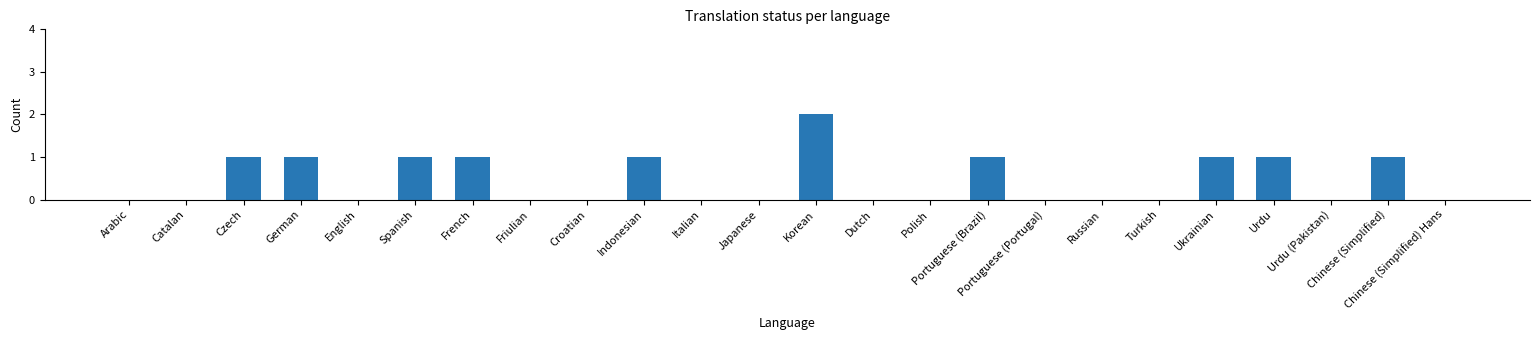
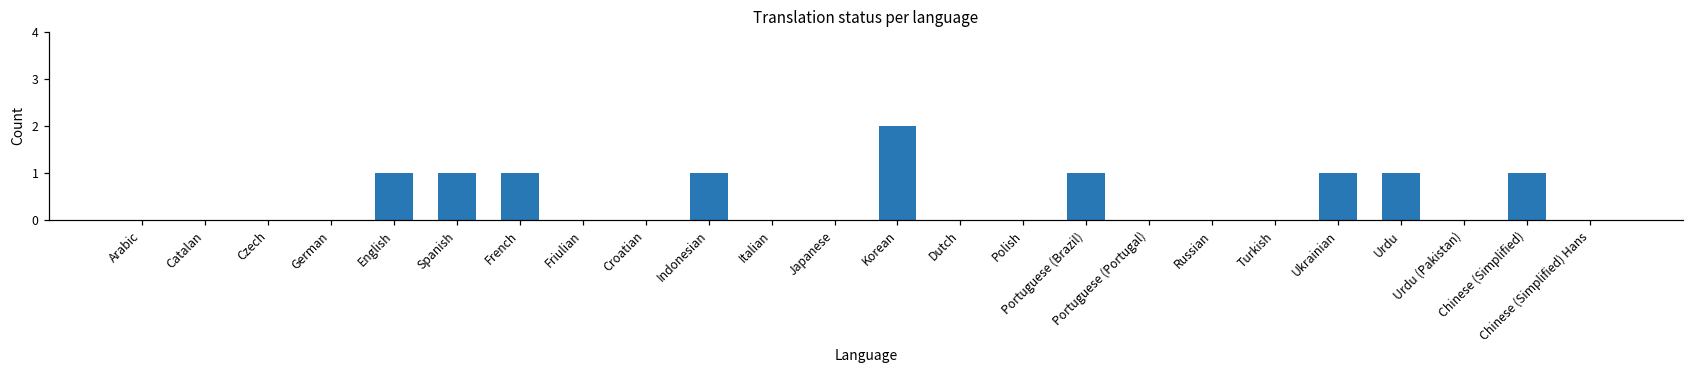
  {
    "Arabic": 0,
    "Catalan": 0,
-   "Czech": 1,
-   "German": 1,
-   "English": 0,
+   "Czech": 0,
+   "German": 0,
+   "English": 1,
    "Spanish": 1,
    "French": 1,
    "Friulian": 0,
    "Croatian": 0,
    "Indonesian": 1,
    "Italian": 0,
    "Japanese": 0,
    "Korean": 2,
    "Dutch": 0,
    "Polish": 0,
    "Portuguese (Brazil)": 1,
    "Portuguese (Portugal)": 0,
    "Russian": 0,
    "Turkish": 0,
    "Ukrainian": 1,
    "Urdu": 1,
    "Urdu (Pakistan)": 0,
    "Chinese (Simplified)": 1,
    "Chinese (Simplified) Hans": 0
  }
